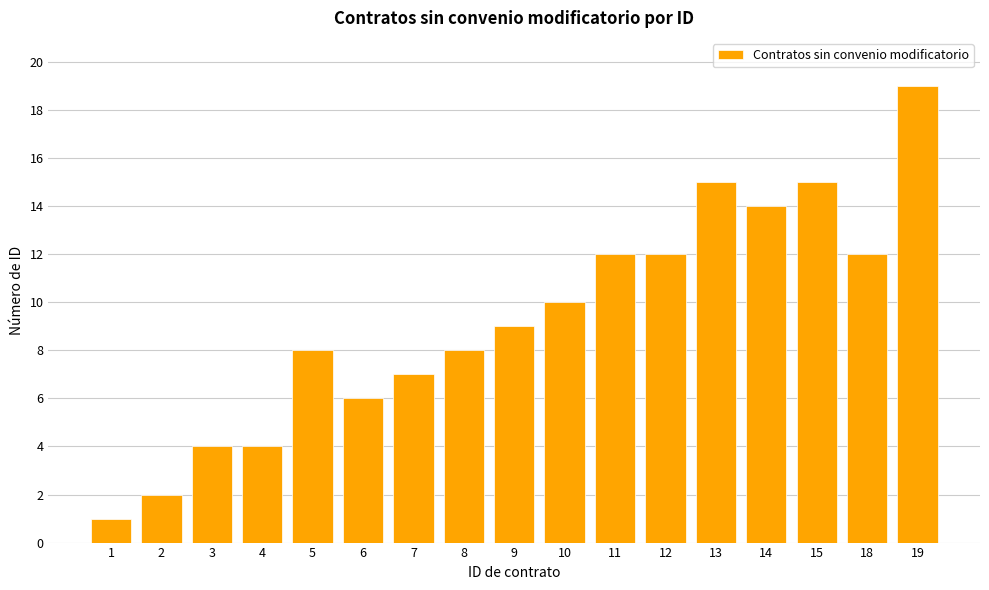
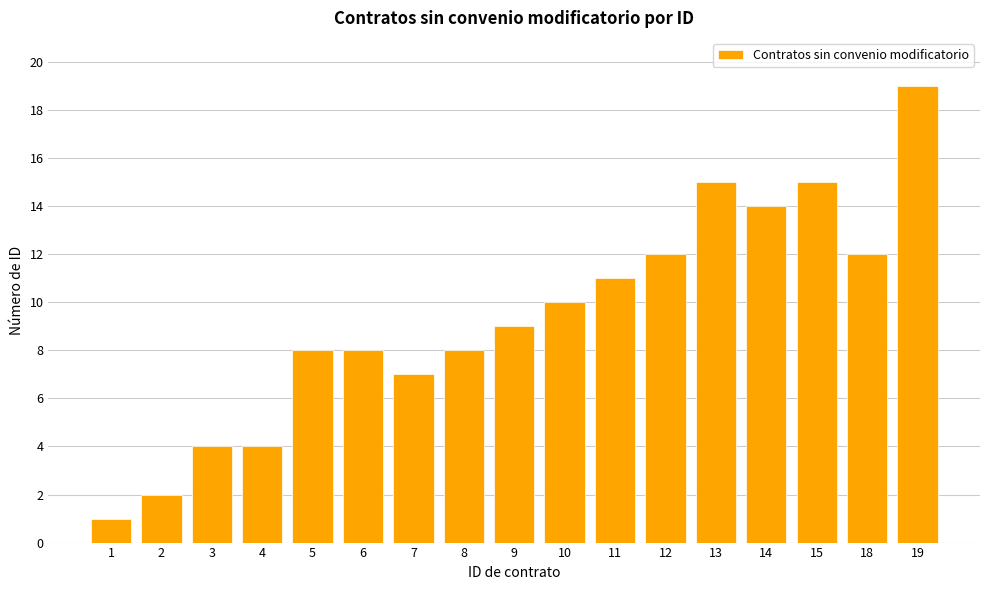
  {
    "1": 1,
    "2": 2,
    "3": 4,
    "4": 4,
    "5": 8,
-   "6": 6,
+   "6": 8,
    "7": 7,
    "8": 8,
    "9": 9,
    "10": 10,
-   "11": 12,
+   "11": 11,
    "12": 12,
    "13": 15,
    "14": 14,
    "15": 15,
    "18": 12,
    "19": 19
  }
